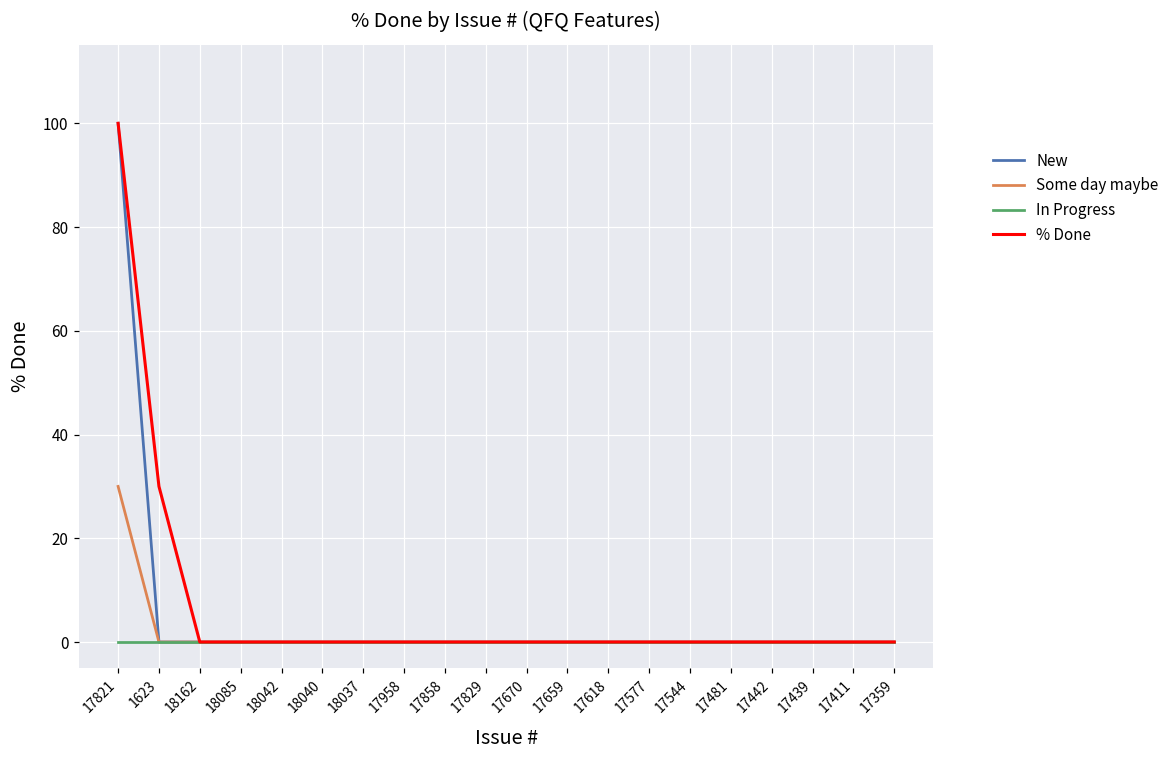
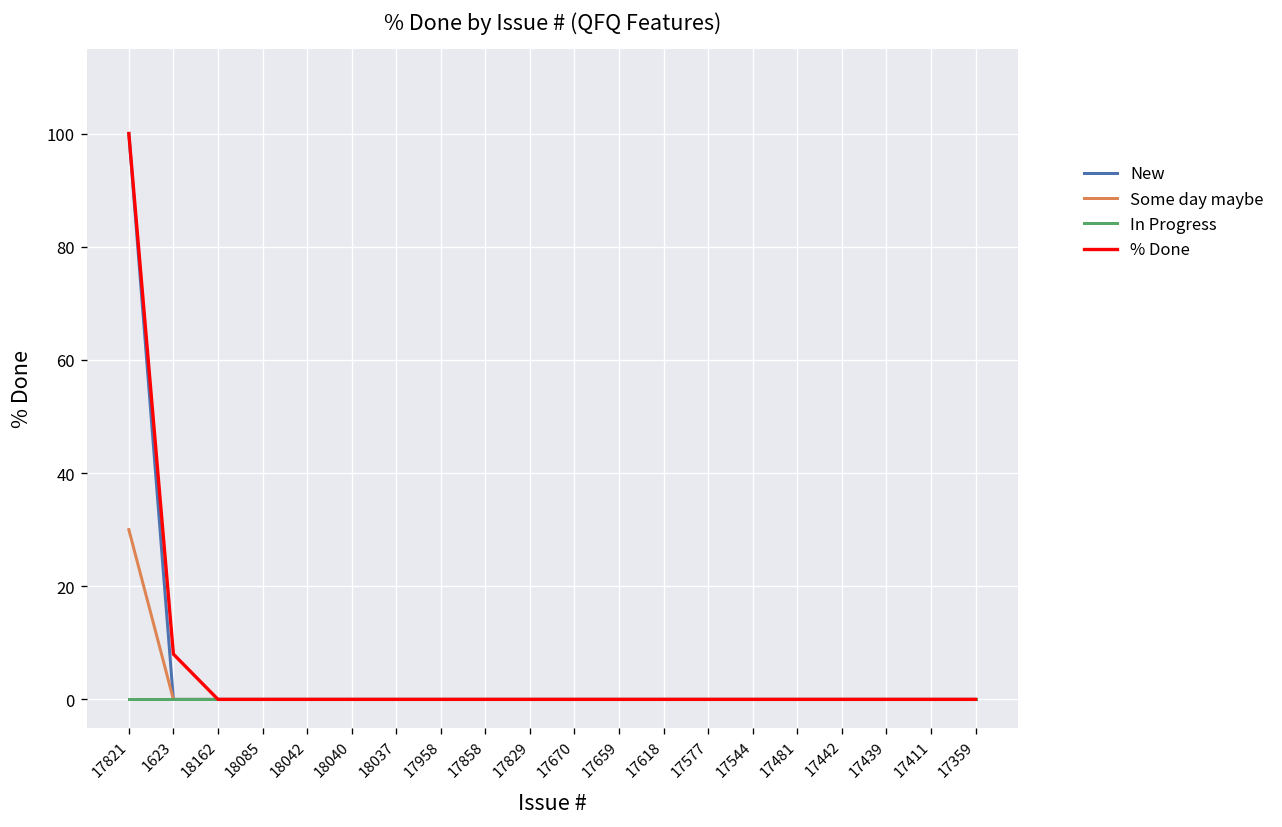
  {
    "Some day maybe": {
      "17821": 30
    },
    "In Progress": {
      "17821": 0
    },
    "% Done": {
-     "1623": 30
+     "1623": 8
    }
  }
